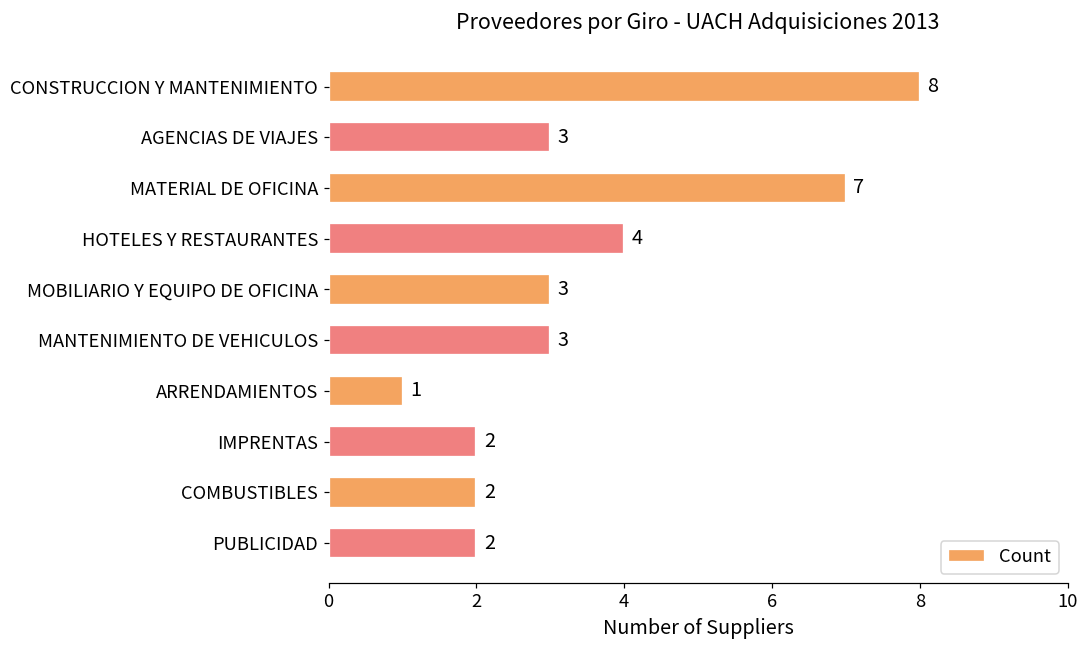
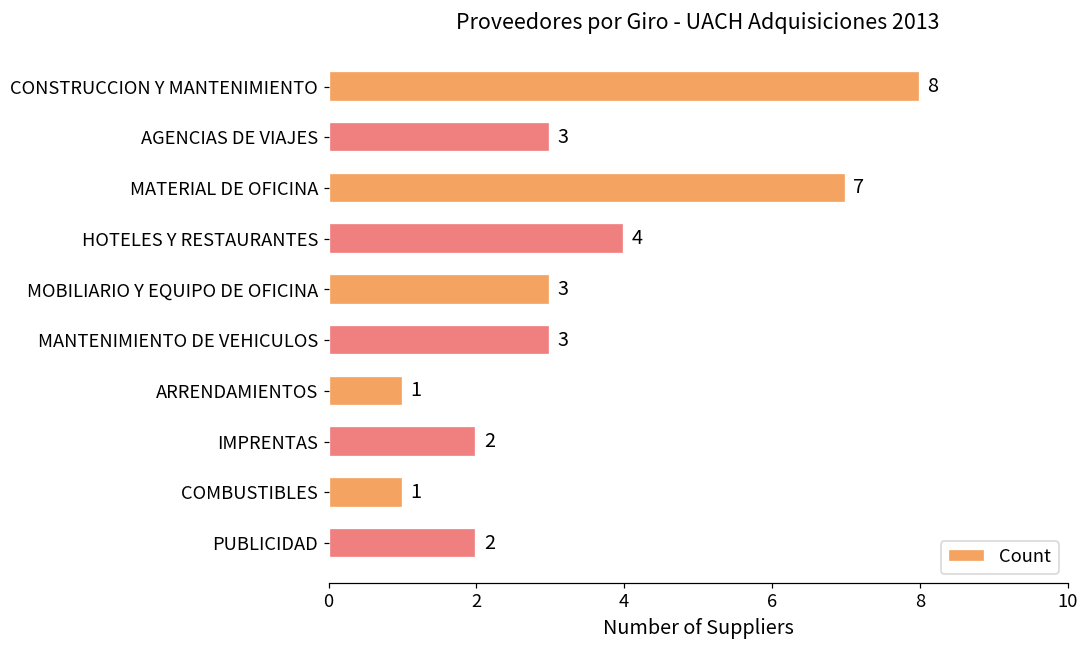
  {
    "CONSTRUCCION Y MANTENIMIENTO": 8,
    "AGENCIAS DE VIAJES": 3,
    "MATERIAL DE OFICINA": 7,
    "HOTELES Y RESTAURANTES": 4,
    "MOBILIARIO Y EQUIPO DE OFICINA": 3,
    "MANTENIMIENTO DE VEHICULOS": 3,
    "ARRENDAMIENTOS": 1,
    "IMPRENTAS": 2,
-   "COMBUSTIBLES": 2,
+   "COMBUSTIBLES": 1,
    "PUBLICIDAD": 2
  }
